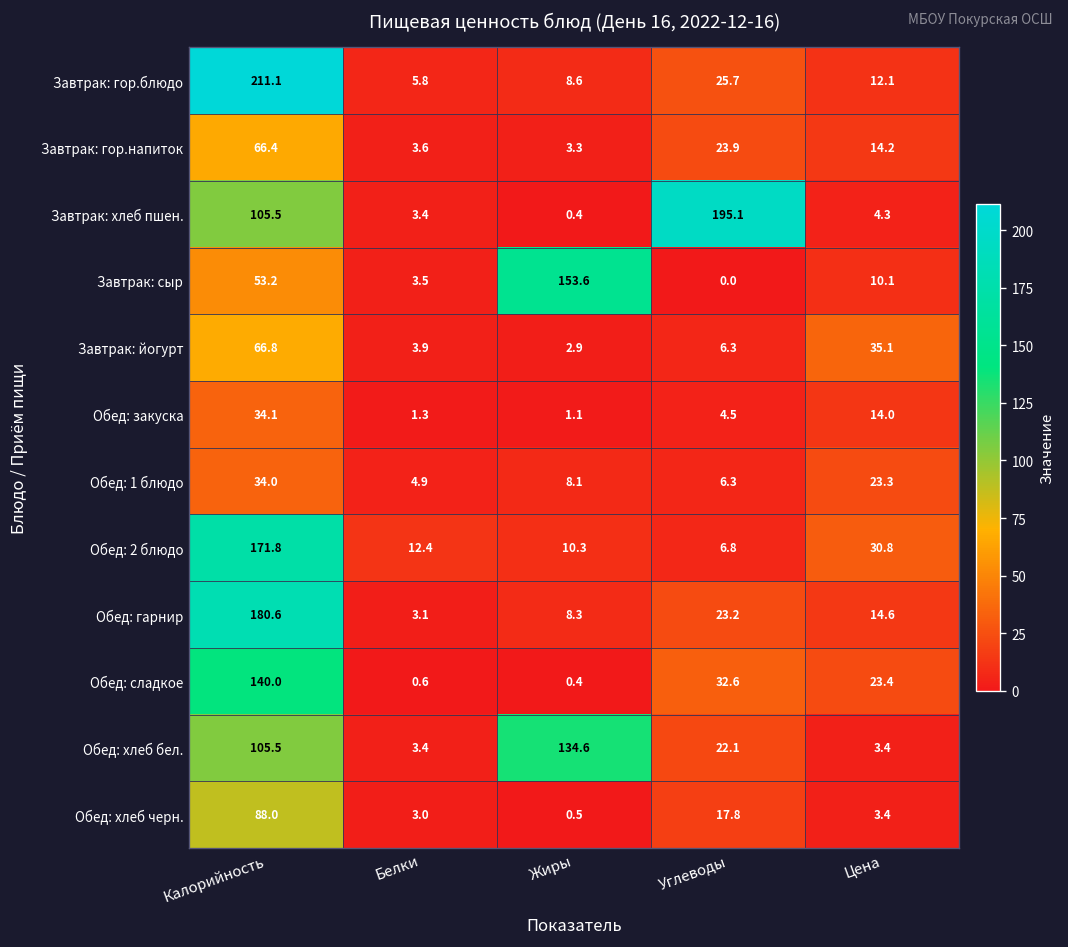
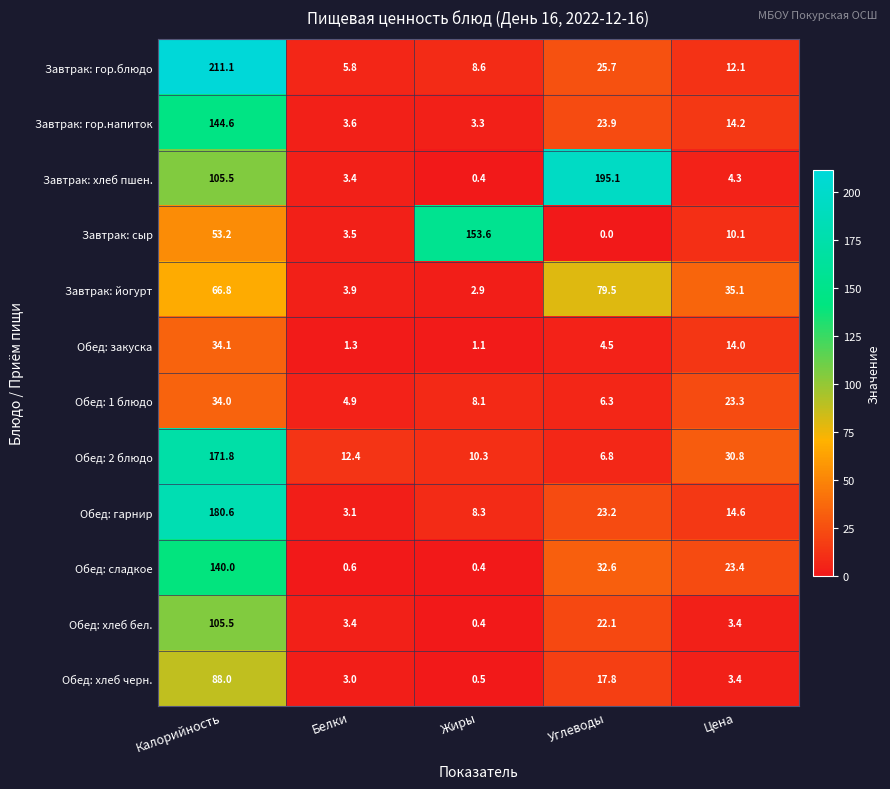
  {
    "Завтрак: гор.блюдо": {
      "Калорийность": 211.1,
      "Белки": 5.8,
      "Жиры": 8.6,
      "Углеводы": 25.7,
      "Цена": 12.1
    },
    "Завтрак: гор.напиток": {
-     "Калорийность": 66.4,
+     "Калорийность": 144.6,
      "Белки": 3.6,
      "Жиры": 3.3,
      "Углеводы": 23.9,
      "Цена": 14.2
    },
    "Завтрак: хлеб пшен.": {
      "Калорийность": 105.5,
      "Белки": 3.4,
      "Жиры": 0.4,
      "Углеводы": 195.1,
      "Цена": 4.3
    },
    "Завтрак: сыр": {
      "Калорийность": 53.2,
      "Белки": 3.5,
      "Жиры": 153.6,
      "Углеводы": 0.0,
      "Цена": 10.1
    },
    "Завтрак: йогурт": {
      "Калорийность": 66.8,
      "Белки": 3.9,
      "Жиры": 2.9,
-     "Углеводы": 6.3,
+     "Углеводы": 79.5,
      "Цена": 35.1
    },
    "Обед: закуска": {
      "Калорийность": 34.1,
      "Белки": 1.3,
      "Жиры": 1.1,
      "Углеводы": 4.5,
      "Цена": 14.0
    },
    "Обед: 1 блюдо": {
      "Калорийность": 34.0,
      "Белки": 4.9,
      "Жиры": 8.1,
      "Углеводы": 6.3,
      "Цена": 23.3
    },
    "Обед: 2 блюдо": {
      "Калорийность": 171.8,
      "Белки": 12.4,
      "Жиры": 10.3,
      "Углеводы": 6.8,
      "Цена": 30.8
    },
    "Обед: гарнир": {
      "Калорийность": 180.6,
      "Белки": 3.1,
      "Жиры": 8.3,
      "Углеводы": 23.2,
      "Цена": 14.6
    },
    "Обед: сладкое": {
      "Калорийность": 140.0,
      "Белки": 0.6,
      "Жиры": 0.4,
      "Углеводы": 32.6,
      "Цена": 23.4
    },
    "Обед: хлеб бел.": {
      "Калорийность": 105.5,
      "Белки": 3.4,
-     "Жиры": 134.6,
+     "Жиры": 0.4,
      "Углеводы": 22.1,
      "Цена": 3.4
    },
    "Обед: хлеб черн.": {
      "Калорийность": 88.0,
      "Белки": 3.0,
      "Жиры": 0.5,
      "Углеводы": 17.8,
      "Цена": 3.4
    }
  }
